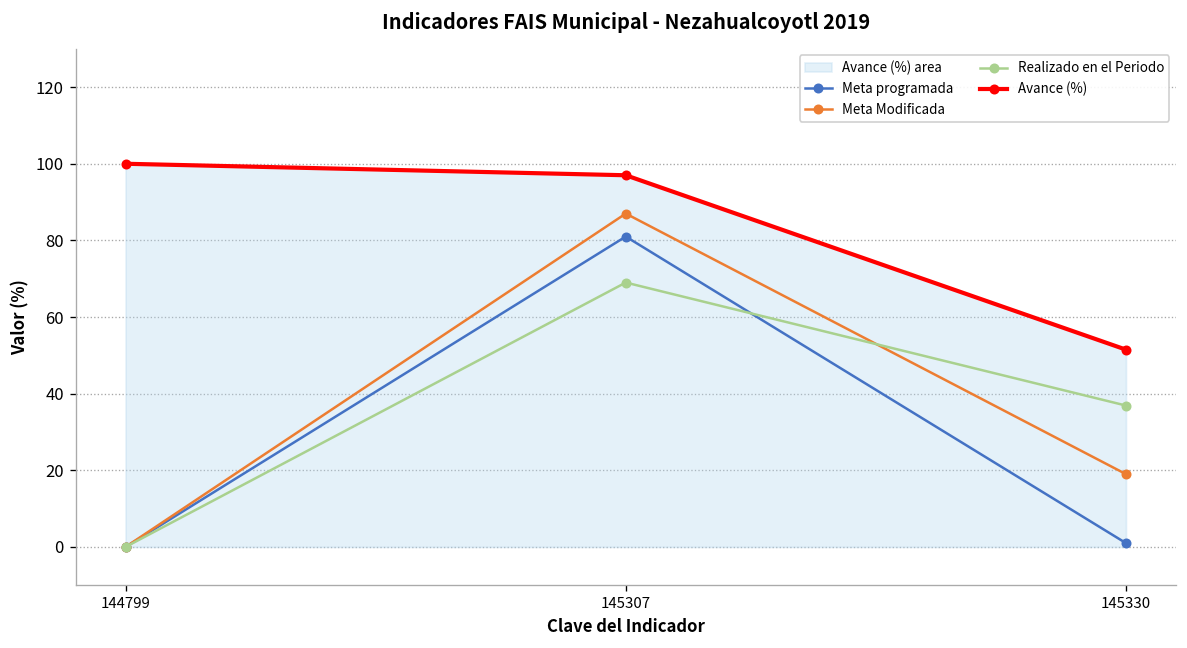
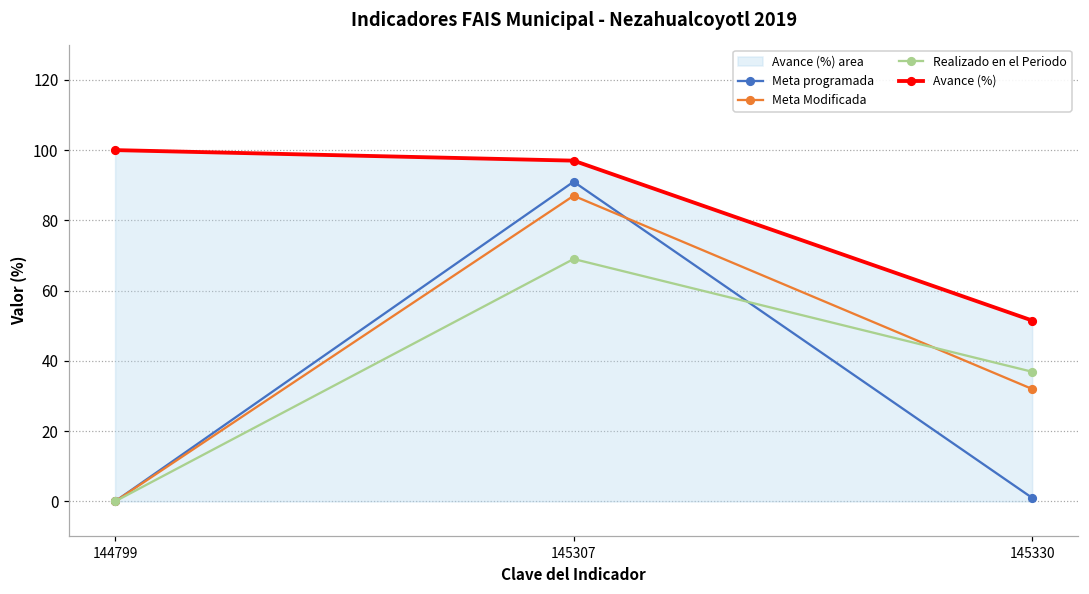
  {
    "Meta programada": {
-     "145307": 81,
+     "145307": 91,
      "145330": 1
    },
    "Meta Modificada": {
      "145307": 87,
-     "145330": 19
+     "145330": 32
    },
    "Realizado en el Periodo": {
      "145307": 69,
      "145330": 37
    },
    "Avance (%) area": {
      "144799": 100,
      "145307": 97,
      "145330": 51
    }
  }
